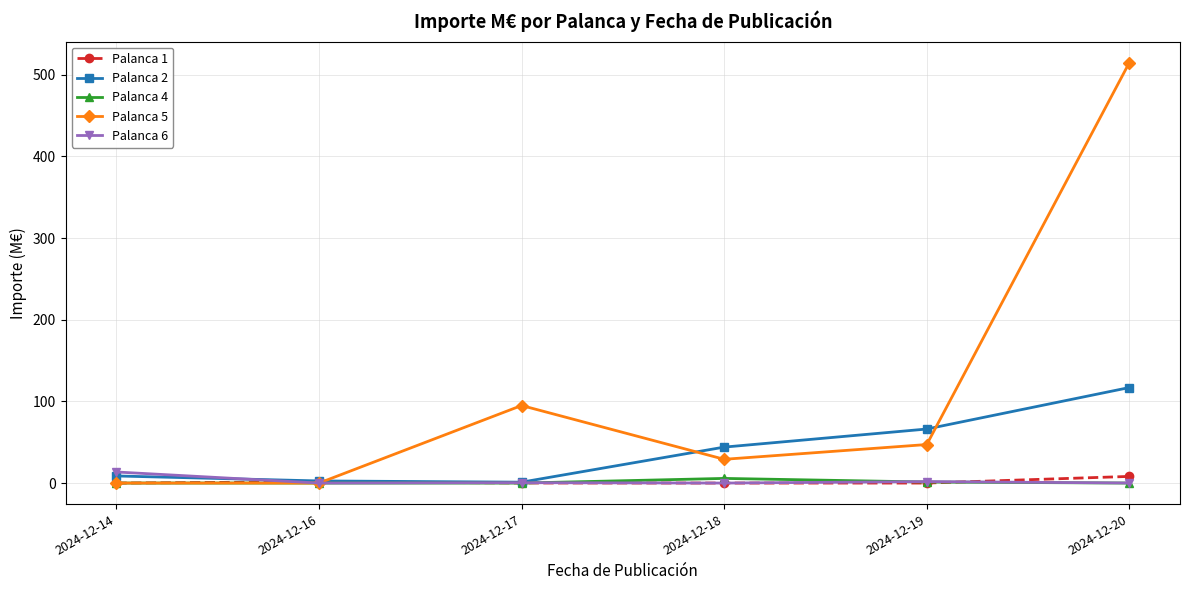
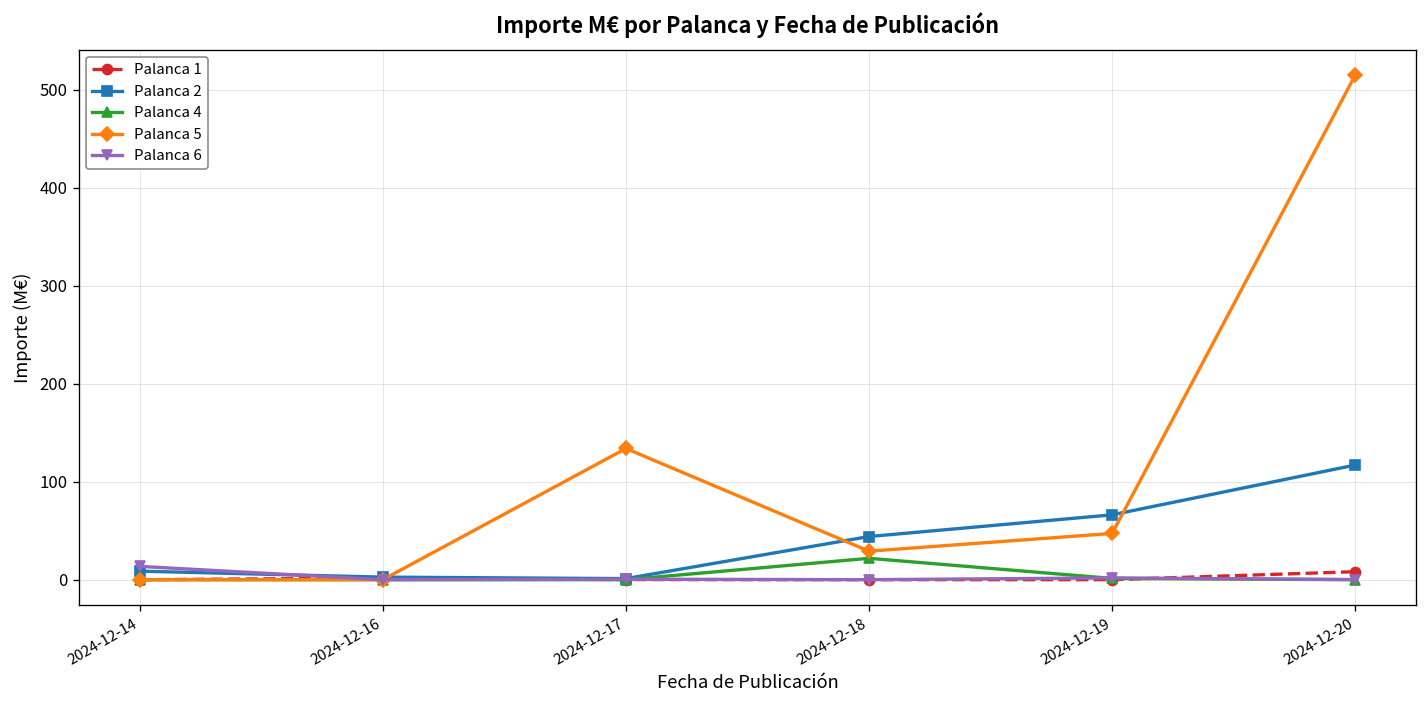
  {
    "Palanca 1": {
      "2024-12-20": 10
    },
    "Palanca 2": {
      "2024-12-14": 10,
      "2024-12-18": 40,
      "2024-12-19": 70,
      "2024-12-20": 120
    },
    "Palanca 4": {
-     "2024-12-18": 10
+     "2024-12-18": 20
    },
    "Palanca 5": {
-     "2024-12-17": 100,
+     "2024-12-17": 130,
      "2024-12-18": 30,
      "2024-12-19": 50,
      "2024-12-20": 520
    },
    "Palanca 6": {
      "2024-12-14": 10
    }
  }
